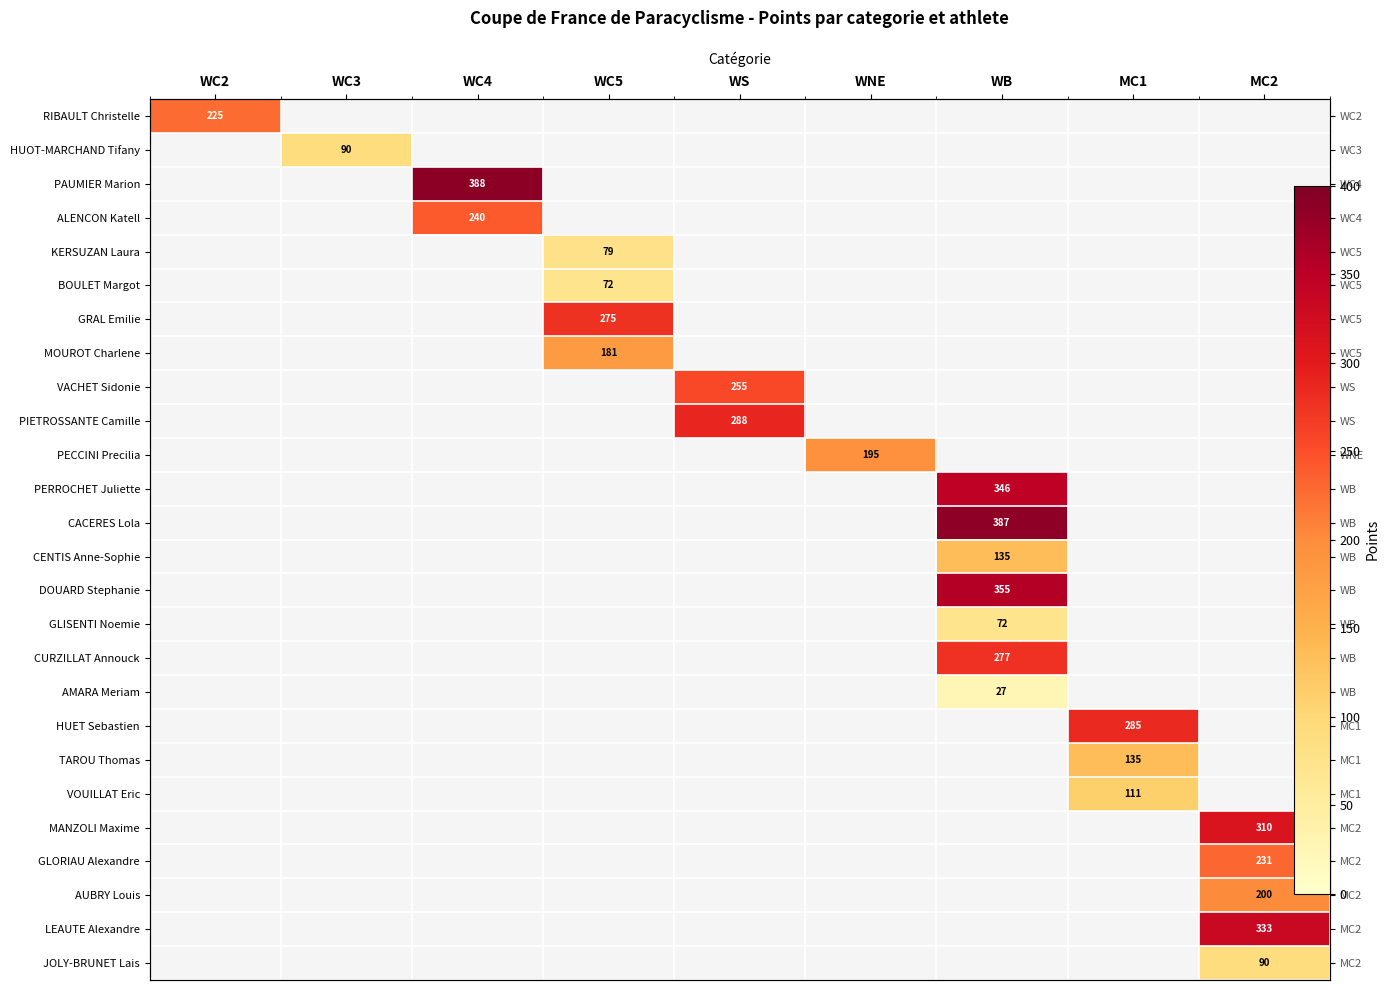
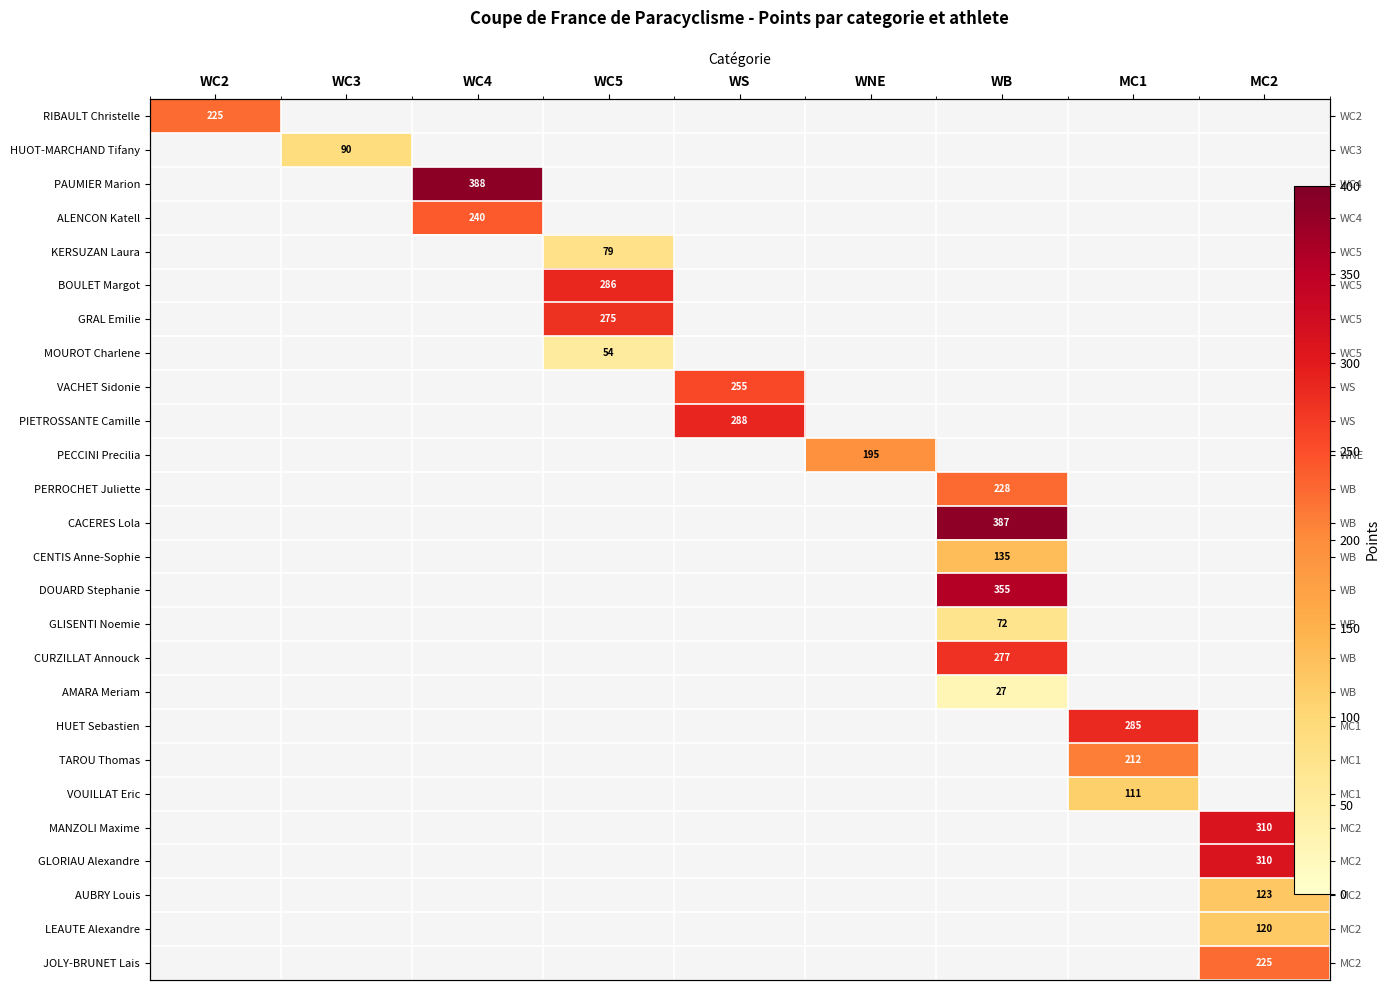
  {
    "RIBAULT Christelle": {
      "WC2": 225
    },
    "HUOT-MARCHAND Tifany": {
      "WC3": 90
    },
    "PAUMIER Marion": {
      "WC4": 388
    },
    "ALENCON Katell": {
      "WC4": 240
    },
    "KERSUZAN Laura": {
      "WC5": 79
    },
    "BOULET Margot": {
-     "WC5": 72
+     "WC5": 286
    },
    "GRAL Emilie": {
      "WC5": 275
    },
    "MOUROT Charlene": {
-     "WC5": 181
+     "WC5": 54
    },
    "VACHET Sidonie": {
      "WS": 255
    },
    "PIETROSSANTE Camille": {
      "WS": 288
    },
    "PECCINI Precilia": {
      "WNE": 195
    },
    "PERROCHET Juliette": {
-     "WB": 346
+     "WB": 228
    },
    "CACERES Lola": {
      "WB": 387
    },
    "CENTIS Anne-Sophie": {
      "WB": 135
    },
    "DOUARD Stephanie": {
      "WB": 355
    },
    "GLISENTI Noemie": {
      "WB": 72
    },
    "CURZILLAT Annouck": {
      "WB": 277
    },
    "AMARA Meriam": {
      "WB": 27
    },
    "HUET Sebastien": {
      "MC1": 285
    },
    "TAROU Thomas": {
-     "MC1": 135
+     "MC1": 212
    },
    "VOUILLAT Eric": {
      "MC1": 111
    },
    "MANZOLI Maxime": {
      "MC2": 310
    },
    "GLORIAU Alexandre": {
-     "MC2": 231
+     "MC2": 310
    },
    "AUBRY Louis": {
-     "MC2": 200
+     "MC2": 123
    },
    "LEAUTE Alexandre": {
-     "MC2": 333
+     "MC2": 120
    },
    "JOLY-BRUNET Lais": {
-     "MC2": 90
+     "MC2": 225
    }
  }
